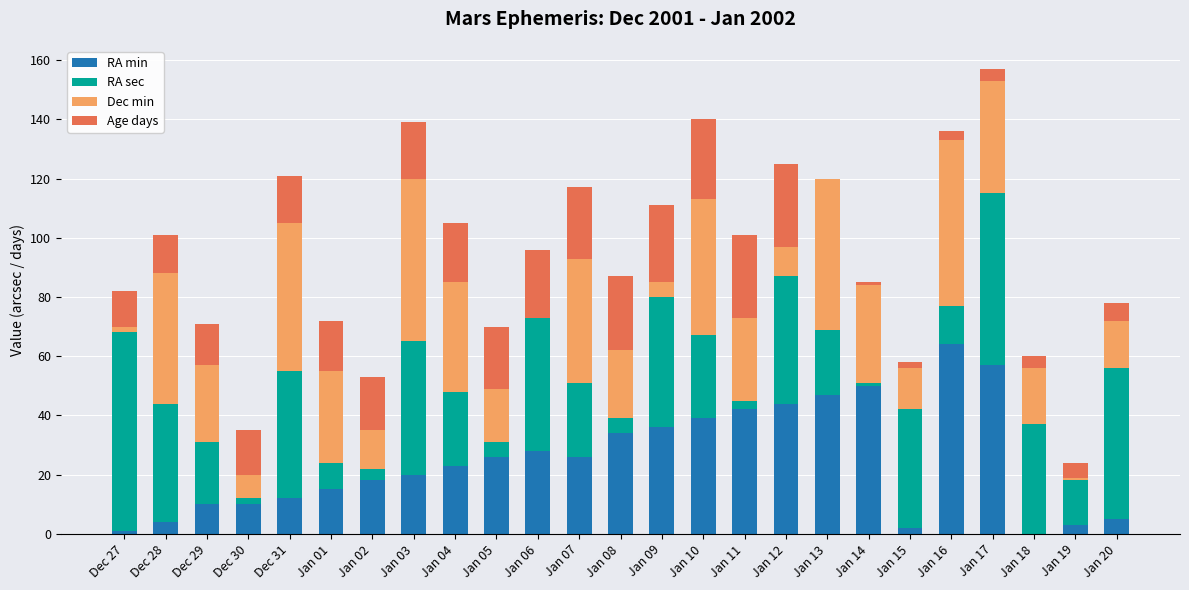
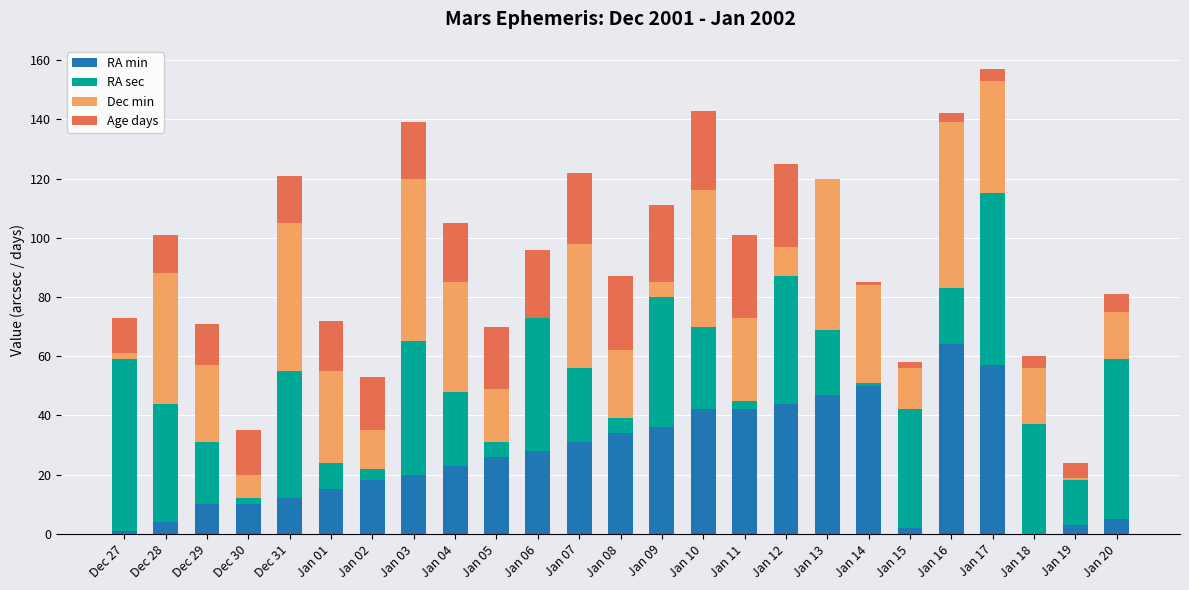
  {
    "RA min": {
      "Dec 27": 1,
      "Dec 28": 4,
      "Dec 29": 10,
      "Dec 30": 10,
      "Dec 31": 12,
      "Jan 01": 15,
      "Jan 02": 18,
      "Jan 03": 20,
      "Jan 04": 23,
      "Jan 05": 26,
      "Jan 06": 28,
-     "Jan 07": 26,
+     "Jan 07": 31,
      "Jan 08": 34,
      "Jan 09": 36,
-     "Jan 10": 39,
+     "Jan 10": 42,
      "Jan 11": 42,
      "Jan 12": 44,
      "Jan 13": 47,
      "Jan 14": 50,
      "Jan 15": 2,
      "Jan 16": 64,
      "Jan 17": 57,
      "Jan 18": 0,
      "Jan 19": 3,
      "Jan 20": 5
    },
    "RA sec": {
-     "Dec 27": 67,
+     "Dec 27": 58,
      "Dec 28": 40,
      "Dec 29": 21,
      "Dec 30": 2,
      "Dec 31": 43,
      "Jan 01": 9,
      "Jan 02": 4,
      "Jan 03": 45,
      "Jan 04": 25,
      "Jan 05": 5,
      "Jan 06": 45,
      "Jan 07": 25,
      "Jan 08": 5,
      "Jan 09": 44,
      "Jan 10": 28,
      "Jan 11": 3,
      "Jan 12": 43,
      "Jan 13": 22,
      "Jan 14": 1,
      "Jan 15": 40,
-     "Jan 16": 13,
+     "Jan 16": 19,
      "Jan 17": 58,
      "Jan 18": 37,
      "Jan 19": 15,
-     "Jan 20": 51
+     "Jan 20": 54
    }
  }
